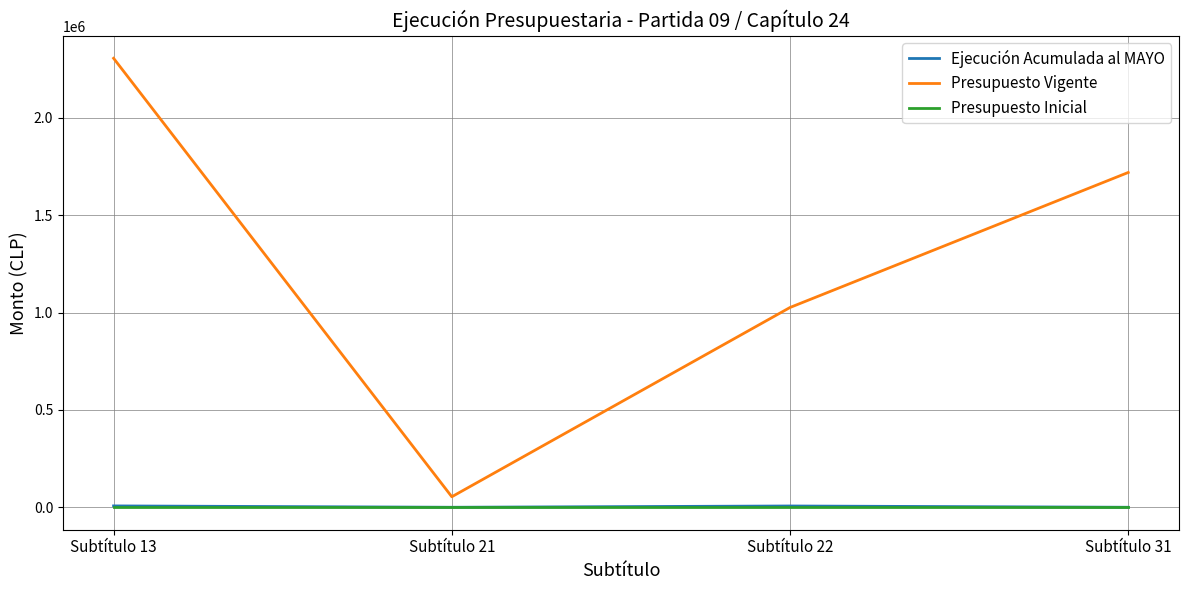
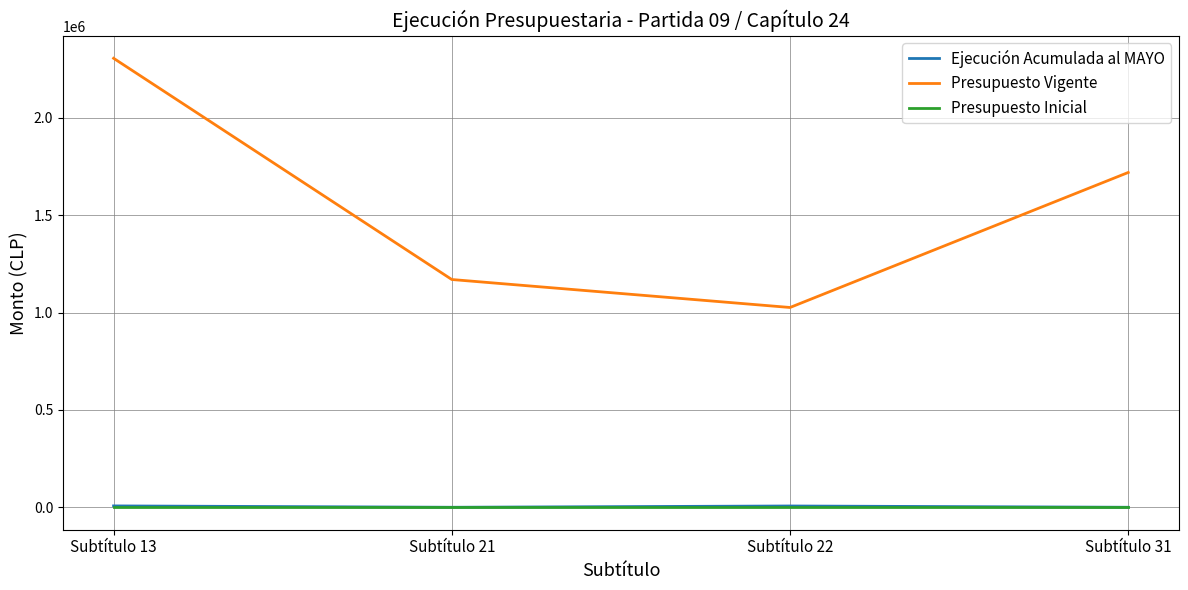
  {
    "Presupuesto Vigente": {
      "Subtítulo 13": 2310000,
-     "Subtítulo 21": 50000,
+     "Subtítulo 21": 1170000,
      "Subtítulo 22": 1030000,
      "Subtítulo 31": 1720000
    }
  }
